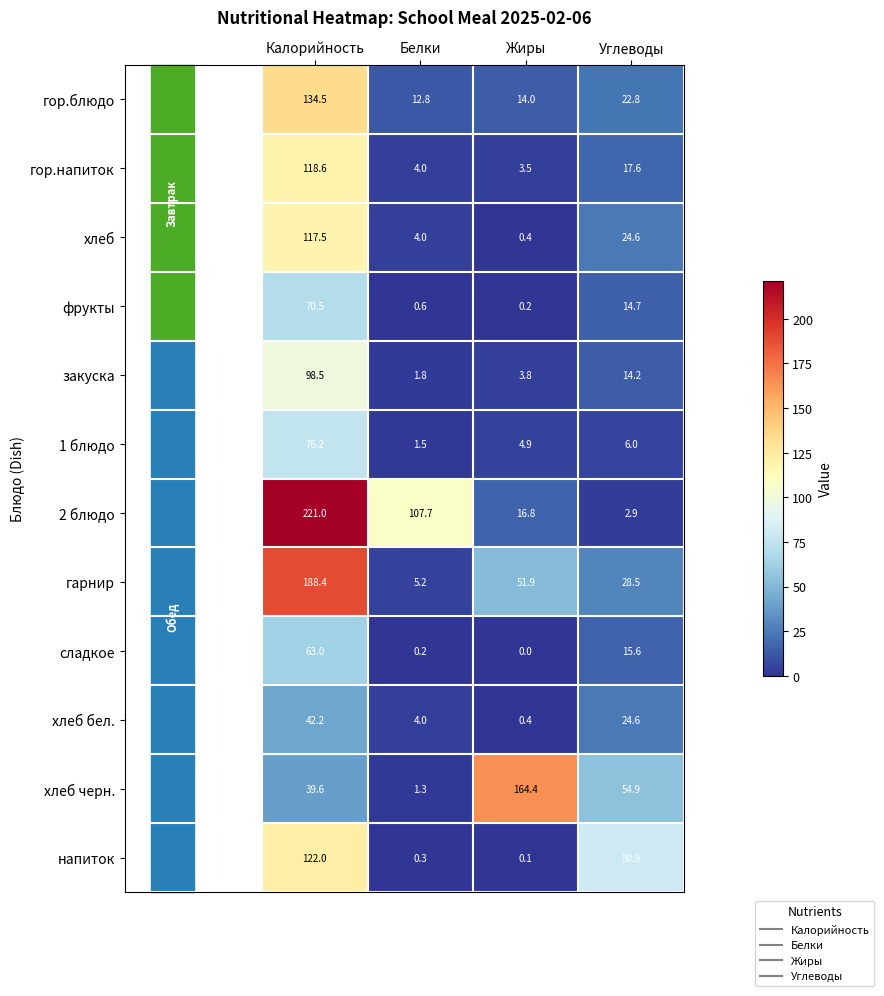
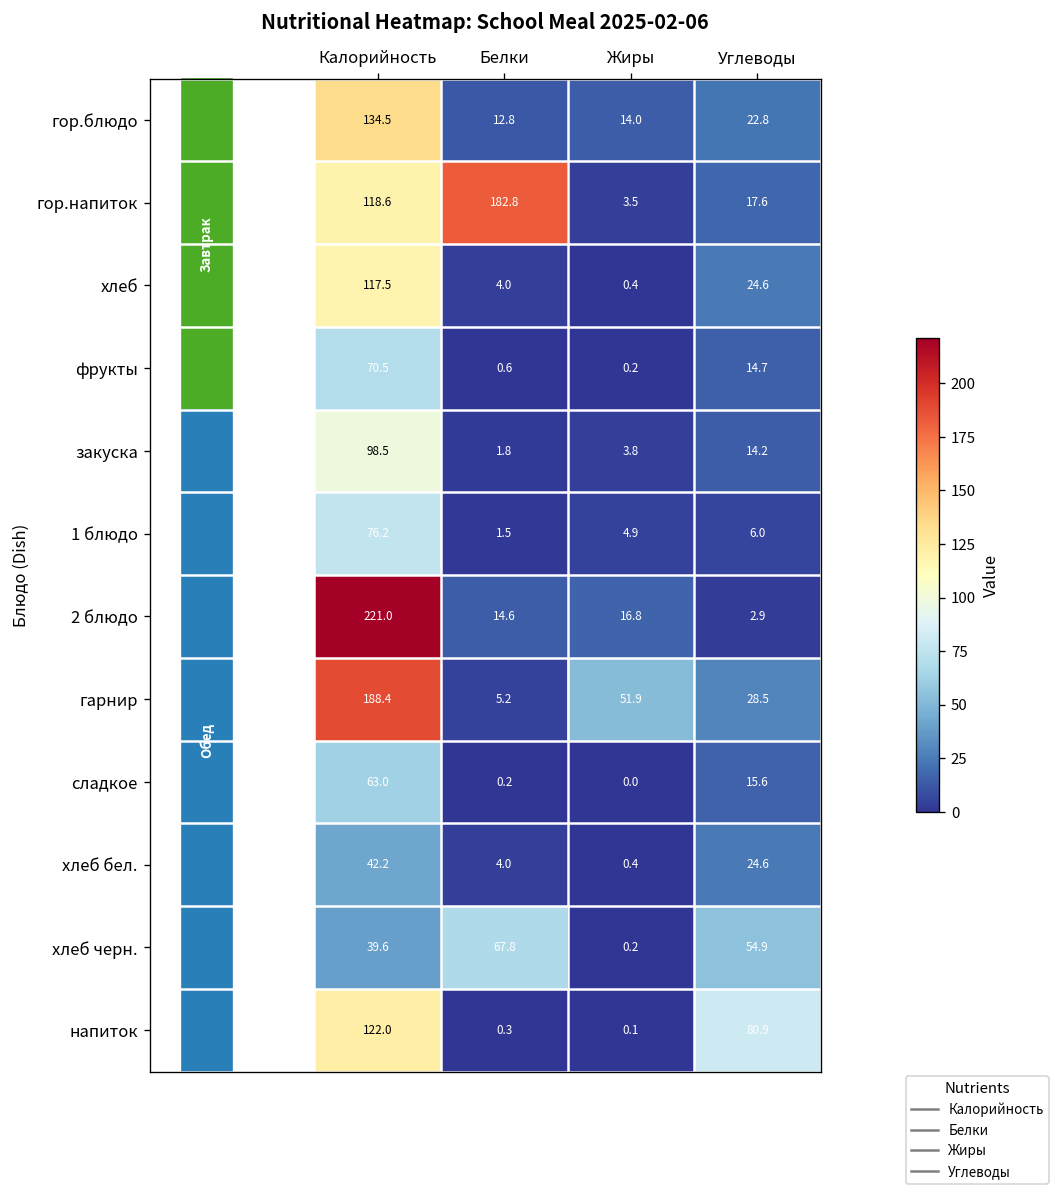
  {
    "гор.блюдо": {
      "Калорийность": 134.5,
      "Белки": 12.8,
      "Жиры": 14.0,
      "Углеводы": 22.8
    },
    "гор.напиток": {
      "Калорийность": 118.6,
-     "Белки": 4.0,
+     "Белки": 182.8,
      "Жиры": 3.5,
      "Углеводы": 17.6
    },
    "хлеб": {
      "Калорийность": 117.5,
      "Белки": 4.0,
      "Жиры": 0.4,
      "Углеводы": 24.6
    },
    "фрукты": {
      "Калорийность": 70.5,
      "Белки": 0.6,
      "Жиры": 0.2,
      "Углеводы": 14.7
    },
    "закуска": {
      "Калорийность": 98.5,
      "Белки": 1.8,
      "Жиры": 3.8,
      "Углеводы": 14.2
    },
    "1 блюдо": {
      "Калорийность": 76.2,
      "Белки": 1.5,
      "Жиры": 4.9,
      "Углеводы": 6.0
    },
    "2 блюдо": {
      "Калорийность": 221.0,
-     "Белки": 107.7,
+     "Белки": 14.6,
      "Жиры": 16.8,
      "Углеводы": 2.9
    },
    "гарнир": {
      "Калорийность": 188.4,
      "Белки": 5.2,
      "Жиры": 51.9,
      "Углеводы": 28.5
    },
    "сладкое": {
      "Калорийность": 63.0,
      "Белки": 0.2,
      "Жиры": 0.0,
      "Углеводы": 15.6
    },
    "хлеб бел.": {
      "Калорийность": 42.2,
      "Белки": 4.0,
      "Жиры": 0.4,
      "Углеводы": 24.6
    },
    "хлеб черн.": {
      "Калорийность": 39.6,
-     "Белки": 1.3,
-     "Жиры": 164.4,
+     "Белки": 67.8,
+     "Жиры": 0.2,
      "Углеводы": 54.9
    },
    "напиток": {
      "Калорийность": 122.0,
      "Белки": 0.3,
      "Жиры": 0.1,
      "Углеводы": 80.9
    }
  }
